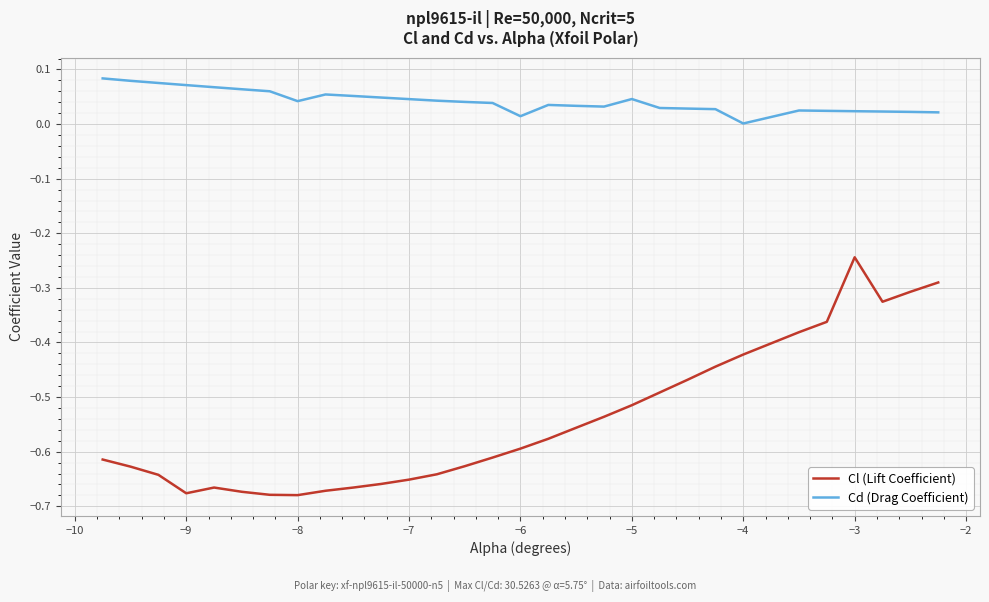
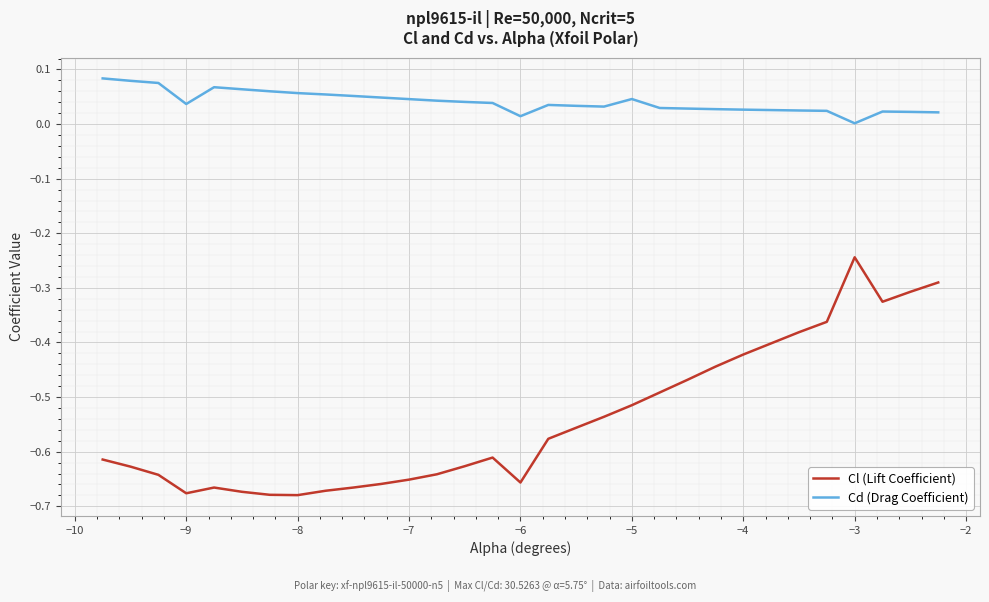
  {
    "Cl (Lift Coefficient)": {
      "−9": -0.68,
      "−8": -0.68,
      "−7": -0.65,
-     "−6": -0.59,
+     "−6": -0.66,
      "−5": -0.51,
      "−4": -0.42,
      "−3": -0.24
    },
    "Cd (Drag Coefficient)": {
-     "−9": 0.07,
-     "−8": 0.04,
+     "−9": 0.04,
+     "−8": 0.06,
      "−7": 0.05,
      "−6": 0.01,
      "−5": 0.05,
-     "−4": 0.00,
-     "−3": 0.02
+     "−4": 0.03,
+     "−3": 0.00
    }
  }
